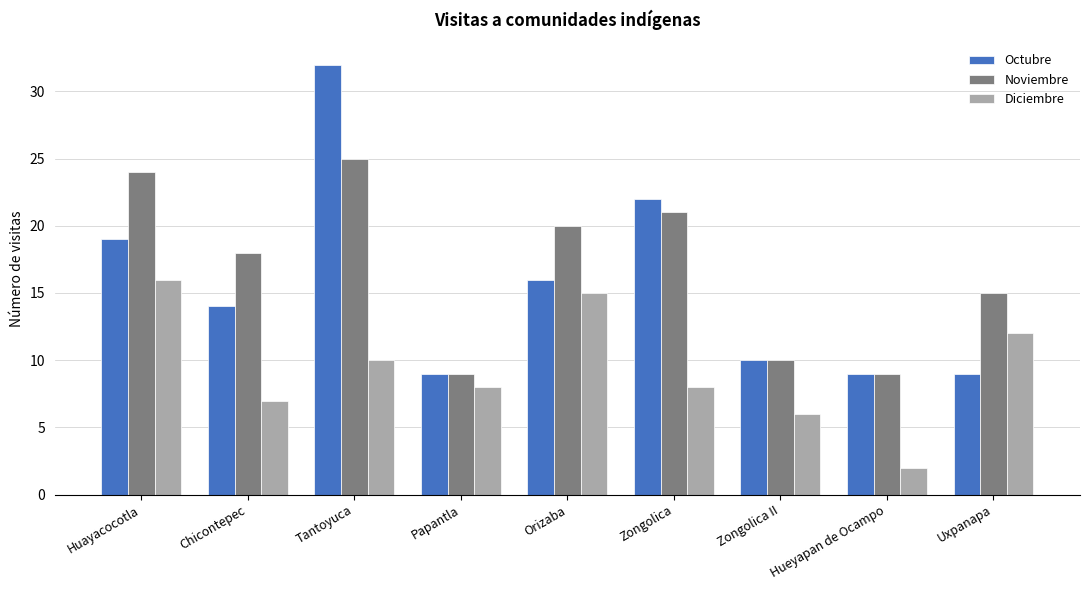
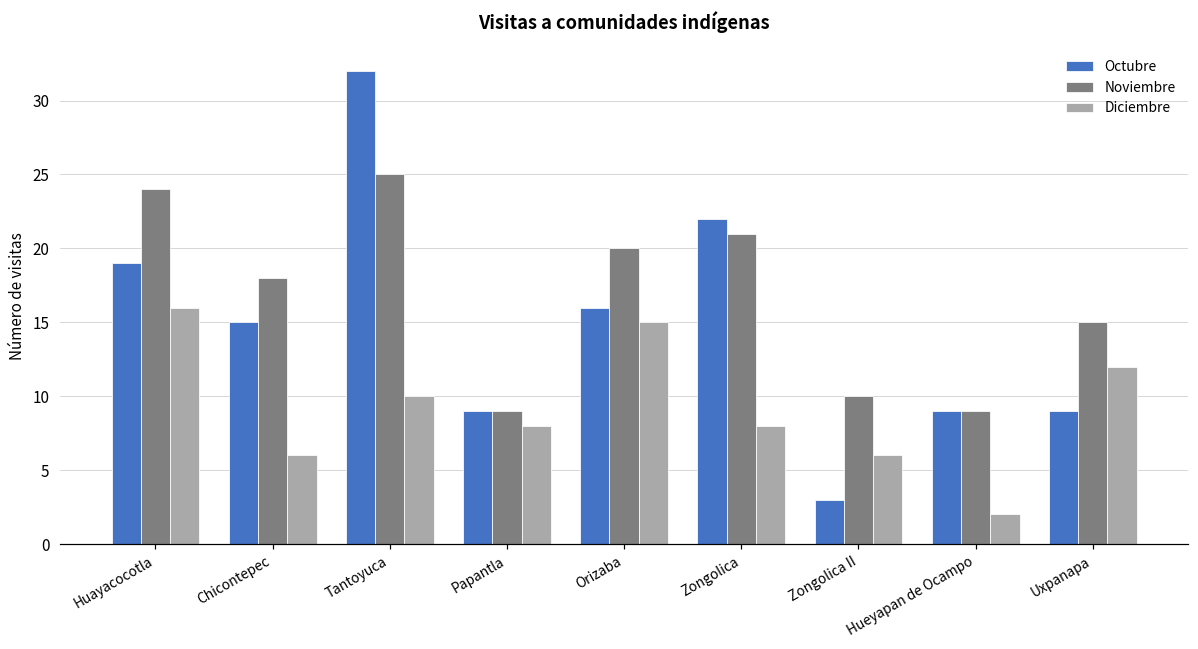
  {
    "Octubre": {
      "Huayacocotla": 19,
-     "Chicontepec": 14,
+     "Chicontepec": 15,
      "Tantoyuca": 32,
      "Papantla": 9,
      "Orizaba": 16,
      "Zongolica": 22,
-     "Zongolica II": 10,
+     "Zongolica II": 3,
      "Hueyapan de Ocampo": 9,
      "Uxpanapa": 9
    },
    "Noviembre": {
      "Huayacocotla": 24,
      "Chicontepec": 18,
      "Tantoyuca": 25,
      "Papantla": 9,
      "Orizaba": 20,
      "Zongolica": 21,
      "Zongolica II": 10,
      "Hueyapan de Ocampo": 9,
      "Uxpanapa": 15
    },
    "Diciembre": {
      "Huayacocotla": 16,
-     "Chicontepec": 7,
+     "Chicontepec": 6,
      "Tantoyuca": 10,
      "Papantla": 8,
      "Orizaba": 15,
      "Zongolica": 8,
      "Zongolica II": 6,
      "Hueyapan de Ocampo": 2,
      "Uxpanapa": 12
    }
  }
